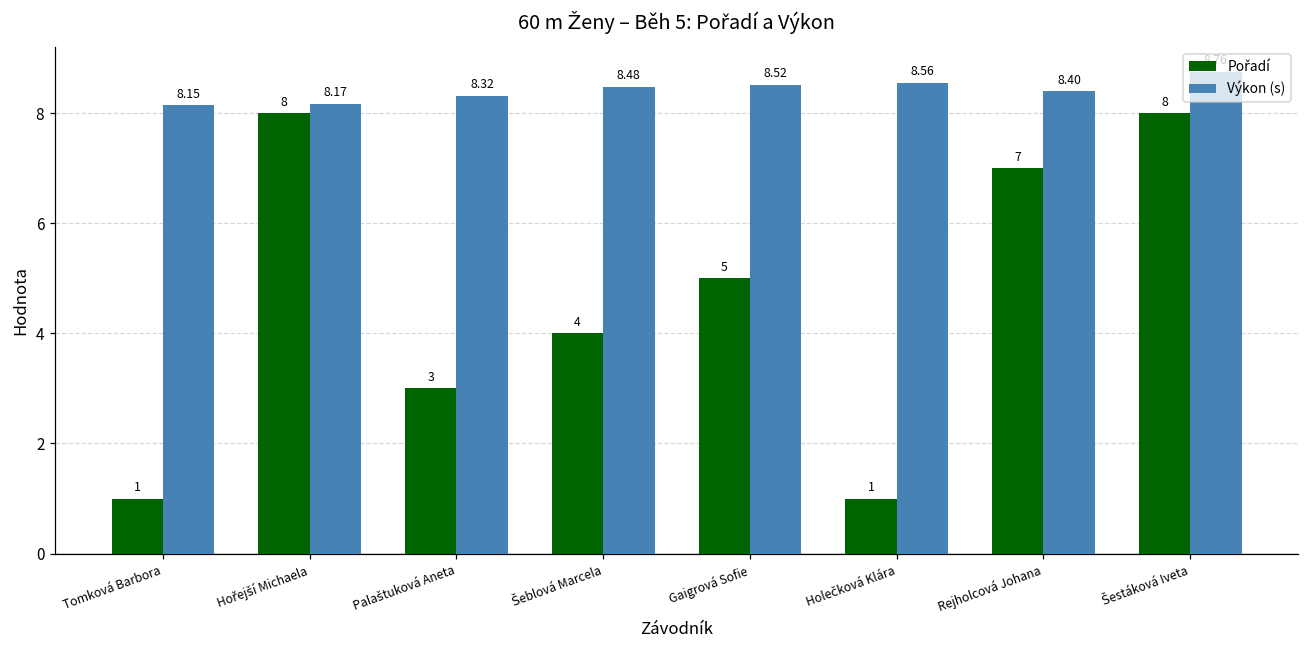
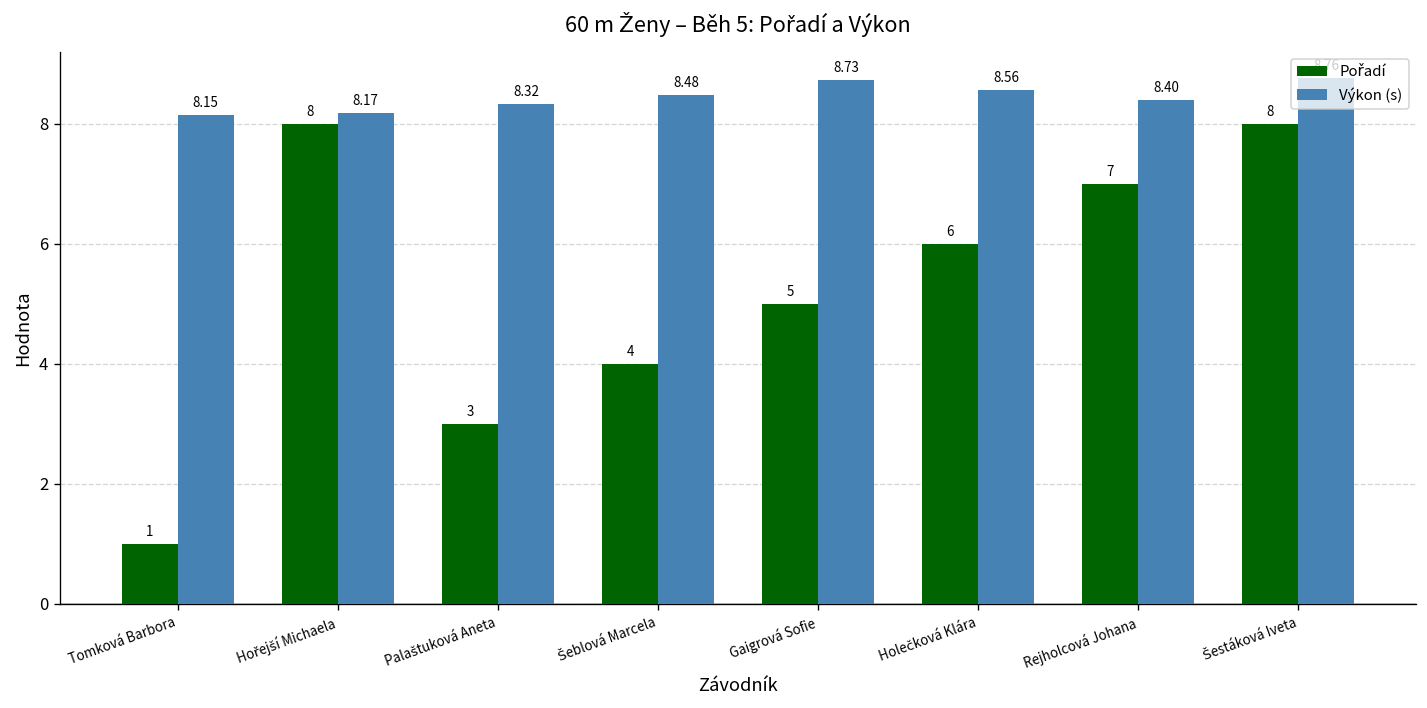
  {
    "Pořadí": {
      "Tomková Barbora": 1,
      "Hořejší Michaela": 8,
      "Palaštuková Aneta": 3,
      "Šeblová Marcela": 4,
      "Gaigrová Sofie": 5,
-     "Holečková Klára": 1,
+     "Holečková Klára": 6,
      "Rejholcová Johana": 7,
      "Šestáková Iveta": 8
    },
    "Výkon (s)": {
      "Tomková Barbora": 8.15,
      "Hořejší Michaela": 8.17,
      "Palaštuková Aneta": 8.32,
      "Šeblová Marcela": 8.48,
-     "Gaigrová Sofie": 8.52,
+     "Gaigrová Sofie": 8.73,
      "Holečková Klára": 8.56,
      "Rejholcová Johana": 8.40
    }
  }
